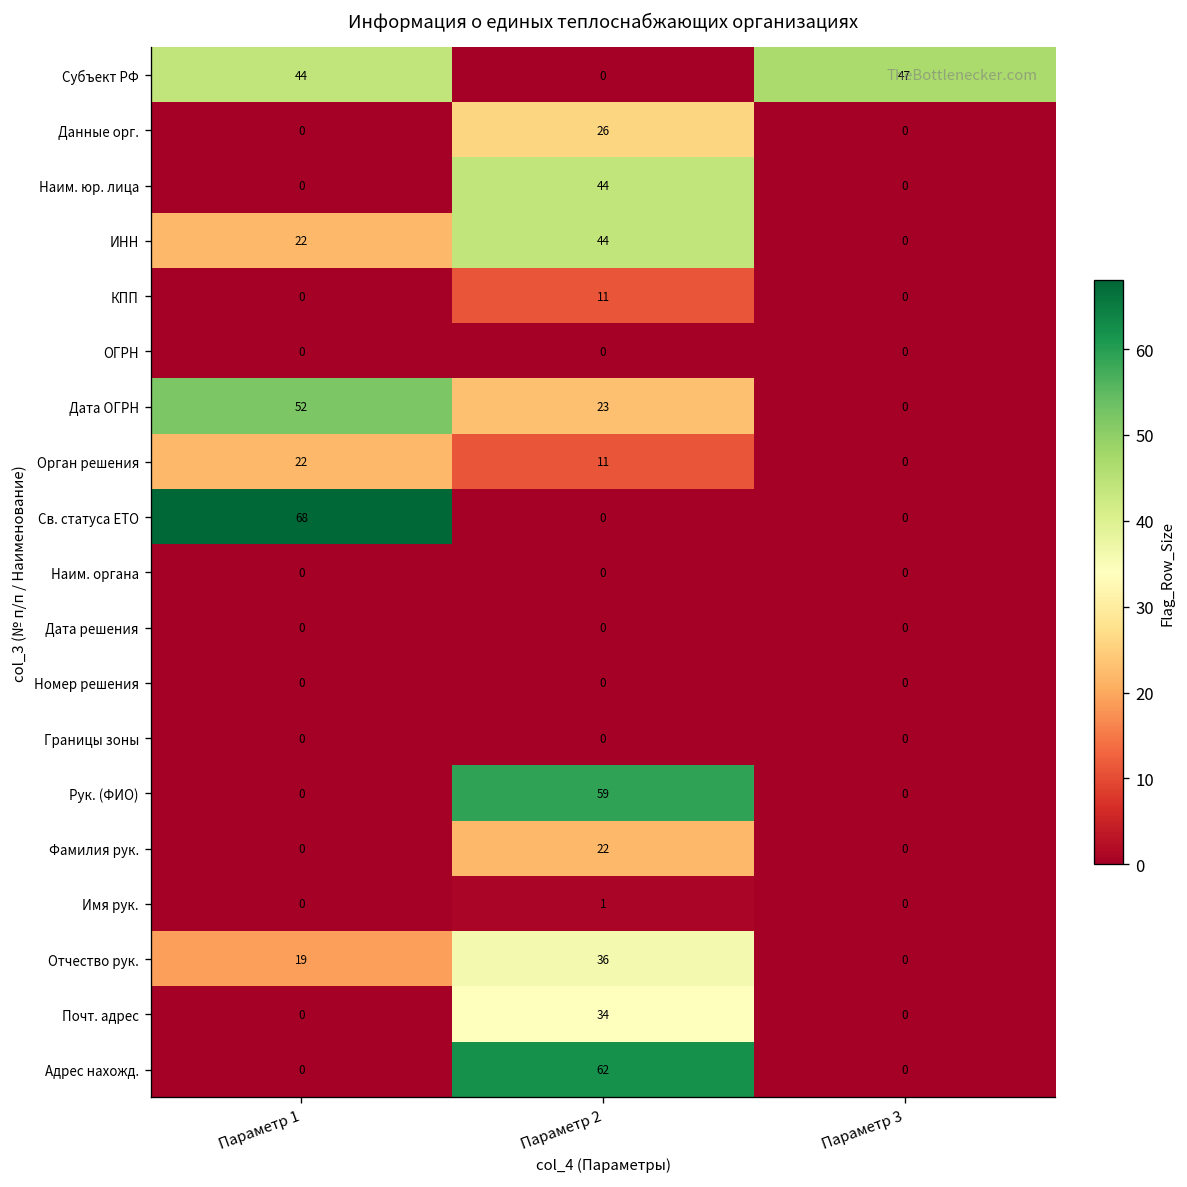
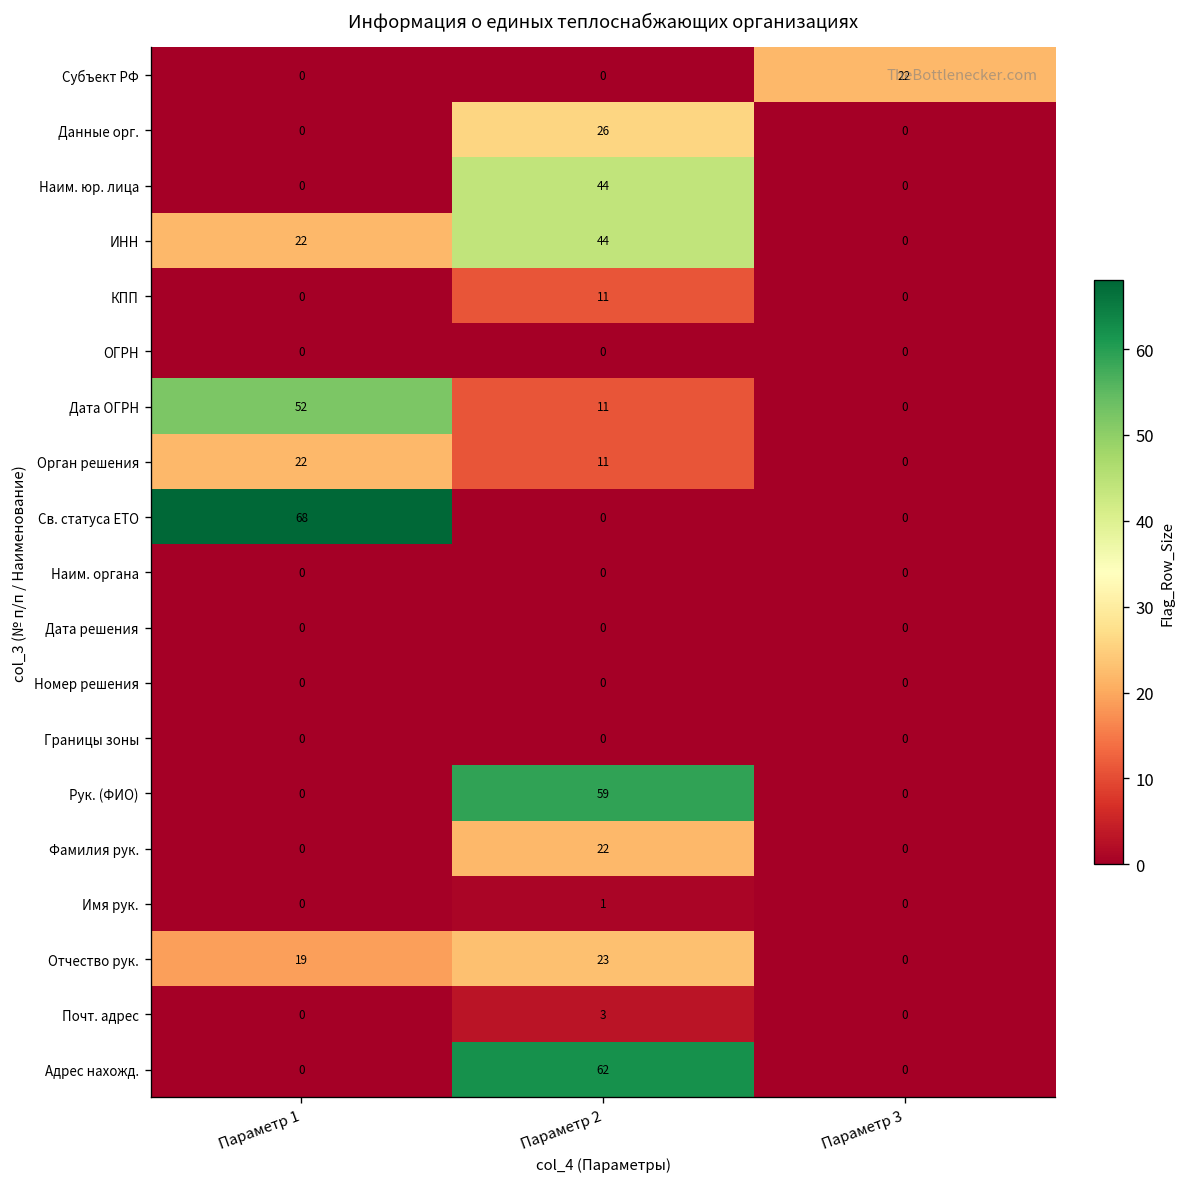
  {
    "Субъект РФ": {
-     "Параметр 1": 44,
+     "Параметр 1": 0,
      "Параметр 2": 0,
-     "Параметр 3": 47
+     "Параметр 3": 22
    },
    "Данные орг.": {
      "Параметр 1": 0,
      "Параметр 2": 26,
      "Параметр 3": 0
    },
    "Наим. юр. лица": {
      "Параметр 1": 0,
      "Параметр 2": 44,
      "Параметр 3": 0
    },
    "ИНН": {
      "Параметр 1": 22,
      "Параметр 2": 44,
      "Параметр 3": 0
    },
    "КПП": {
      "Параметр 1": 0,
      "Параметр 2": 11,
      "Параметр 3": 0
    },
    "ОГРН": {
      "Параметр 1": 0,
      "Параметр 2": 0,
      "Параметр 3": 0
    },
    "Дата ОГРН": {
      "Параметр 1": 52,
-     "Параметр 2": 23,
+     "Параметр 2": 11,
      "Параметр 3": 0
    },
    "Орган решения": {
      "Параметр 1": 22,
      "Параметр 2": 11,
      "Параметр 3": 0
    },
    "Св. статуса ЕТО": {
      "Параметр 1": 68,
      "Параметр 2": 0,
      "Параметр 3": 0
    },
    "Наим. органа": {
      "Параметр 1": 0,
      "Параметр 2": 0,
      "Параметр 3": 0
    },
    "Дата решения": {
      "Параметр 1": 0,
      "Параметр 2": 0,
      "Параметр 3": 0
    },
    "Номер решения": {
      "Параметр 1": 0,
      "Параметр 2": 0,
      "Параметр 3": 0
    },
    "Границы зоны": {
      "Параметр 1": 0,
      "Параметр 2": 0,
      "Параметр 3": 0
    },
    "Рук. (ФИО)": {
      "Параметр 1": 0,
      "Параметр 2": 59,
      "Параметр 3": 0
    },
    "Фамилия рук.": {
      "Параметр 1": 0,
      "Параметр 2": 22,
      "Параметр 3": 0
    },
    "Имя рук.": {
      "Параметр 1": 0,
      "Параметр 2": 1,
      "Параметр 3": 0
    },
    "Отчество рук.": {
      "Параметр 1": 19,
-     "Параметр 2": 36,
+     "Параметр 2": 23,
      "Параметр 3": 0
    },
    "Почт. адрес": {
      "Параметр 1": 0,
-     "Параметр 2": 34,
+     "Параметр 2": 3,
      "Параметр 3": 0
    },
    "Адрес нахожд.": {
      "Параметр 1": 0,
      "Параметр 2": 62,
      "Параметр 3": 0
    }
  }
